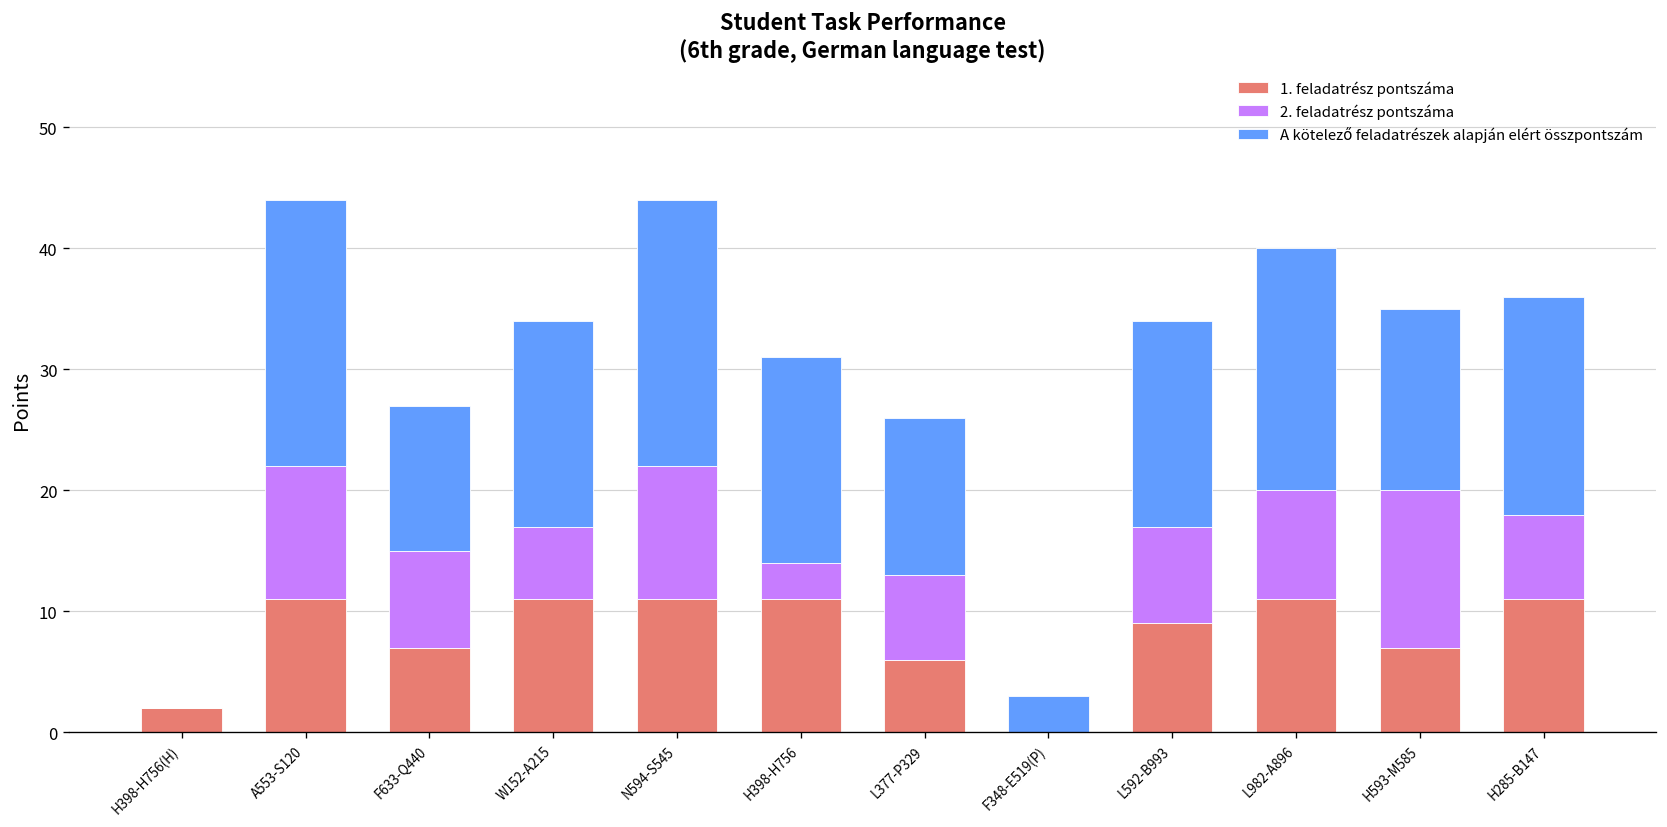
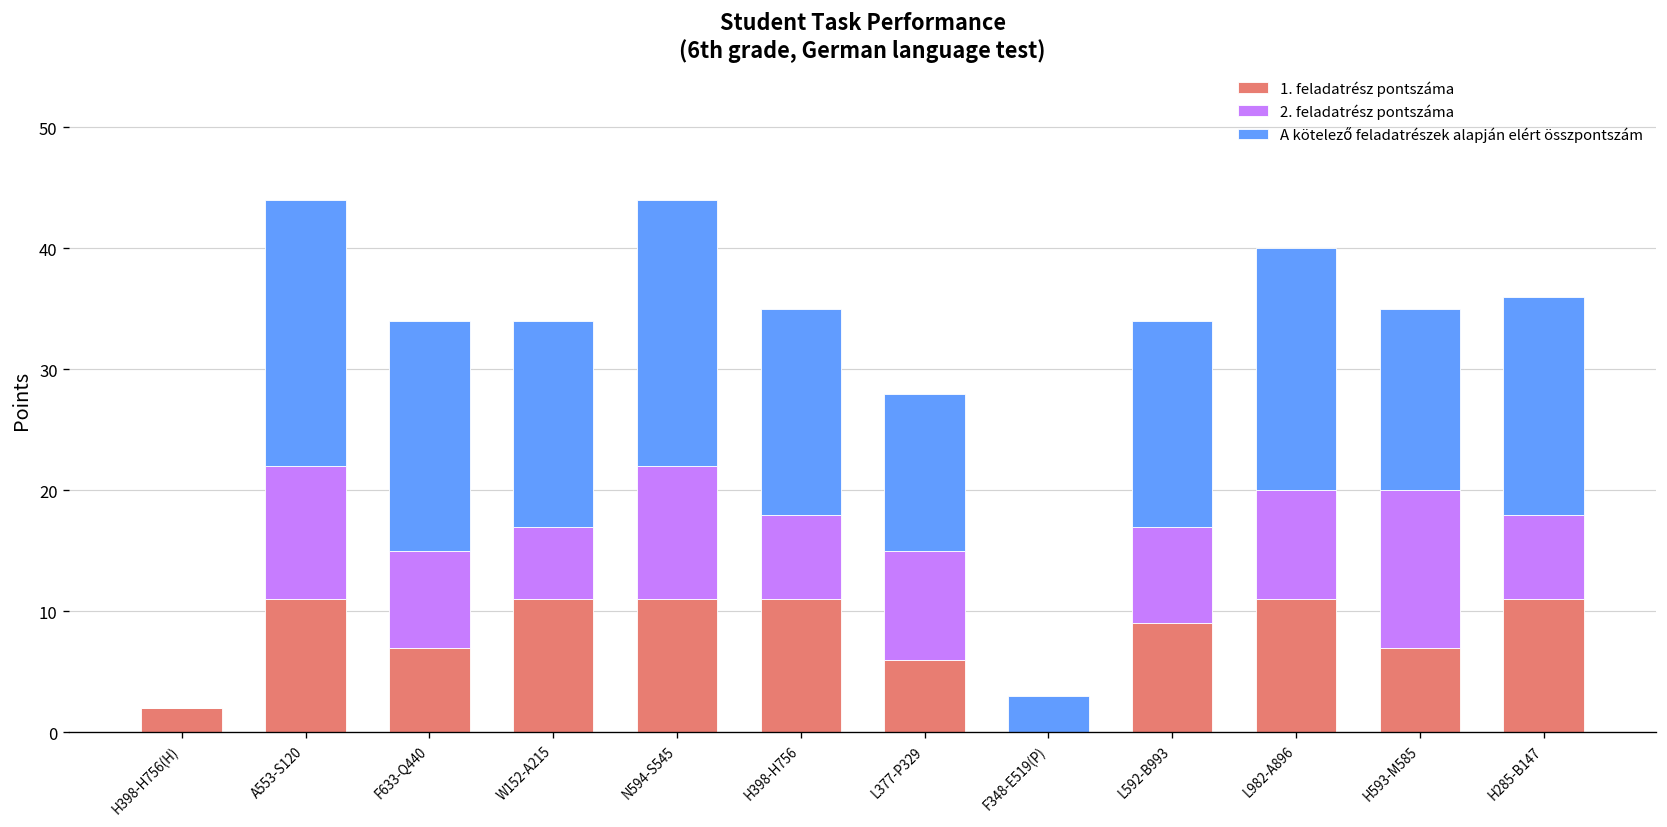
  {
    "1. feladatrész pontszáma": {
      "H398-H756(H)": 2,
      "A553-S120": 11,
      "F633-Q440": 7,
      "W152-A215": 11,
      "N594-S545": 11,
      "H398-H756": 11,
      "L377-P329": 6,
      "F348-E519(P)": 0,
      "L592-B993": 9,
      "L982-A896": 11,
      "H593-M585": 7,
      "H285-B147": 11
    },
    "2. feladatrész pontszáma": {
      "H398-H756(H)": 0,
      "A553-S120": 11,
      "F633-Q440": 8,
      "W152-A215": 6,
      "N594-S545": 11,
-     "H398-H756": 3,
-     "L377-P329": 7,
+     "H398-H756": 7,
+     "L377-P329": 9,
      "F348-E519(P)": 0,
      "L592-B993": 8,
      "L982-A896": 9,
      "H593-M585": 13,
      "H285-B147": 7
    },
    "A kötelező feladatrészek alapján elért összpontszám": {
      "H398-H756(H)": 0,
      "A553-S120": 22,
-     "F633-Q440": 12,
+     "F633-Q440": 19,
      "W152-A215": 17,
      "N594-S545": 22,
      "H398-H756": 17,
      "L377-P329": 13,
      "F348-E519(P)": 3,
      "L592-B993": 17,
      "L982-A896": 20,
      "H593-M585": 15,
      "H285-B147": 18
    }
  }
